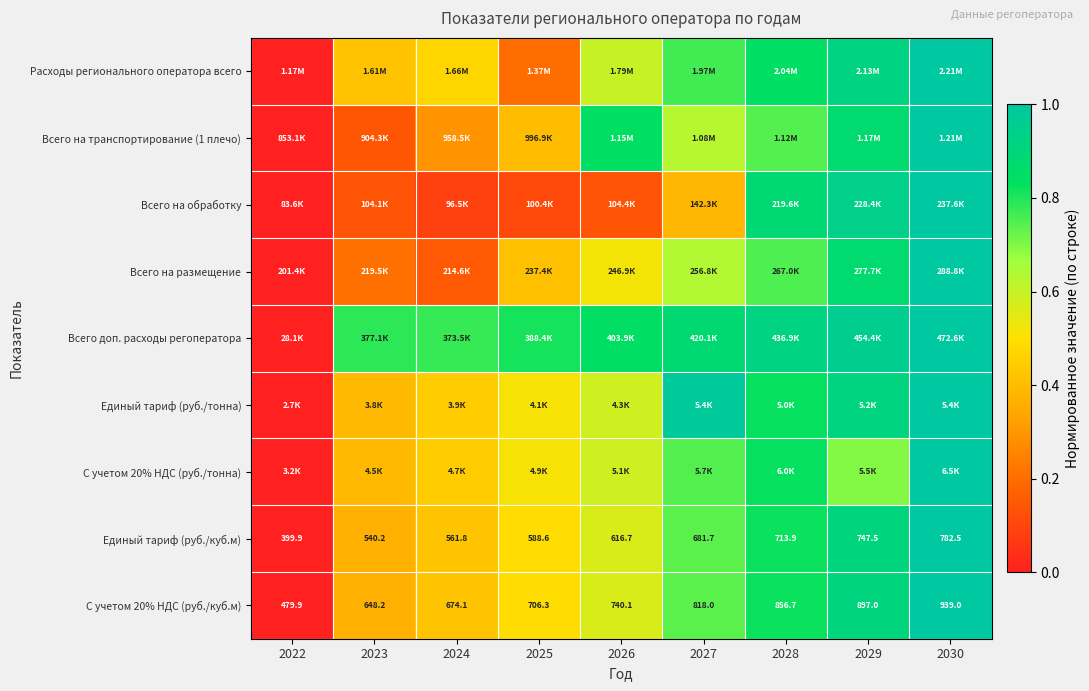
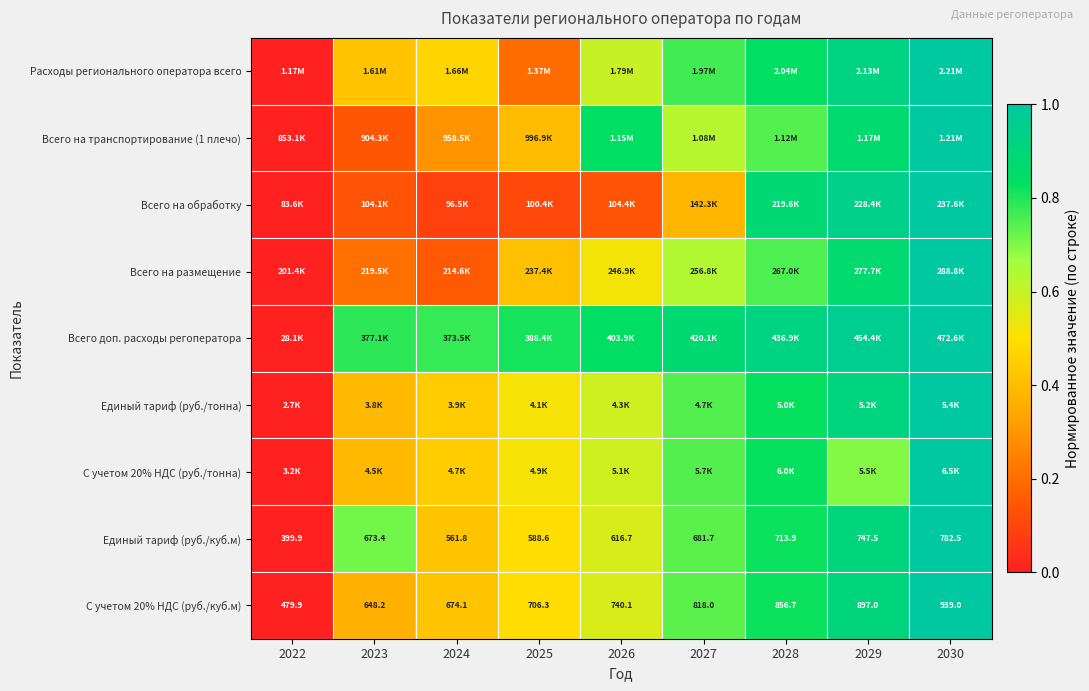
  {
    "Расходы регионального оператора всего": {
      "2022": "1.17М",
      "2023": "1.61М",
      "2024": "1.66М",
      "2025": "1.37М",
      "2026": "1.79М",
      "2027": "1.97М",
      "2028": "2.04М",
      "2029": "2.13М",
      "2030": "2.21М"
    },
    "Всего на транспортирование (1 плечо)": {
      "2022": "853.1К",
      "2023": "904.3К",
      "2024": "958.5К",
      "2025": "996.9К",
      "2026": "1.15М",
      "2027": "1.08М",
      "2028": "1.12М",
      "2029": "1.17М",
      "2030": "1.21М"
    },
    "Всего на обработку": {
      "2022": "83.6К",
      "2023": "104.1К",
      "2024": "96.5К",
      "2025": "100.4К",
      "2026": "104.4К",
      "2027": "142.3К",
      "2028": "219.6К",
      "2029": "228.4К",
      "2030": "237.6К"
    },
    "Всего на размещение": {
      "2022": "201.4К",
      "2023": "219.5К",
      "2024": "214.6К",
      "2025": "237.4К",
      "2026": "246.9К",
      "2027": "256.8К",
      "2028": "267.0К",
      "2029": "277.7К",
      "2030": "288.8К"
    },
    "Всего доп. расходы регоператора": {
      "2022": "28.1К",
      "2023": "377.1К",
      "2024": "373.5К",
      "2025": "388.4К",
      "2026": "403.9К",
      "2027": "420.1К",
      "2028": "436.9К",
      "2029": "454.4К",
      "2030": "472.6К"
    },
    "Единый тариф (руб./тонна)": {
      "2022": "2.7К",
      "2023": "3.8К",
      "2024": "3.9К",
      "2025": "4.1К",
      "2026": "4.3К",
-     "2027": "5.4К",
+     "2027": "4.7К",
      "2028": "5.0К",
      "2029": "5.2К",
      "2030": "5.4К"
    },
    "С учетом 20% НДС (руб./тонна)": {
      "2022": "3.2К",
      "2023": "4.5К",
      "2024": "4.7К",
      "2025": "4.9К",
      "2026": "5.1К",
      "2027": "5.7К",
      "2028": "6.0К",
      "2029": "5.5К",
      "2030": "6.5К"
    },
    "Единый тариф (руб./куб.м)": {
      "2022": "399.9",
-     "2023": "540.2",
+     "2023": "673.4",
      "2024": "561.8",
      "2025": "588.6",
      "2026": "616.7",
      "2027": "681.7",
      "2028": "713.9",
      "2029": "747.5",
      "2030": "782.5"
    },
    "С учетом 20% НДС (руб./куб.м)": {
      "2022": "479.9",
      "2023": "648.2",
      "2024": "674.1",
      "2025": "706.3",
      "2026": "740.1",
      "2027": "818.0",
      "2028": "856.7",
      "2029": "897.0",
      "2030": "939.0"
    }
  }
